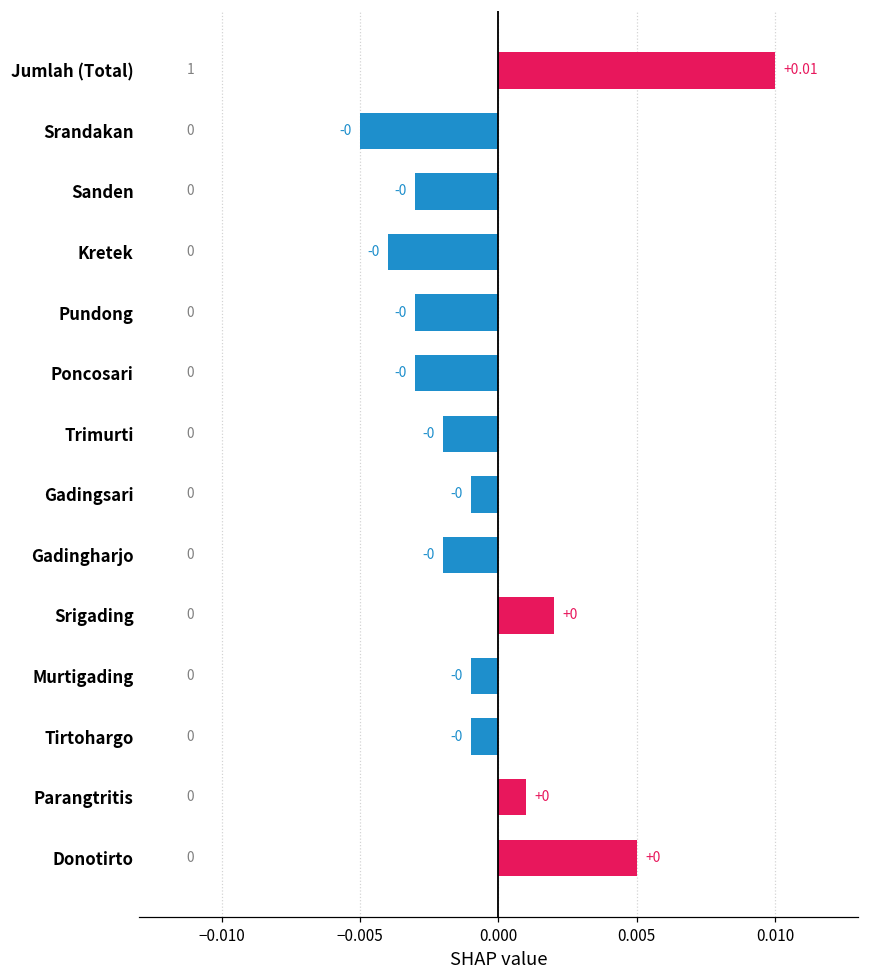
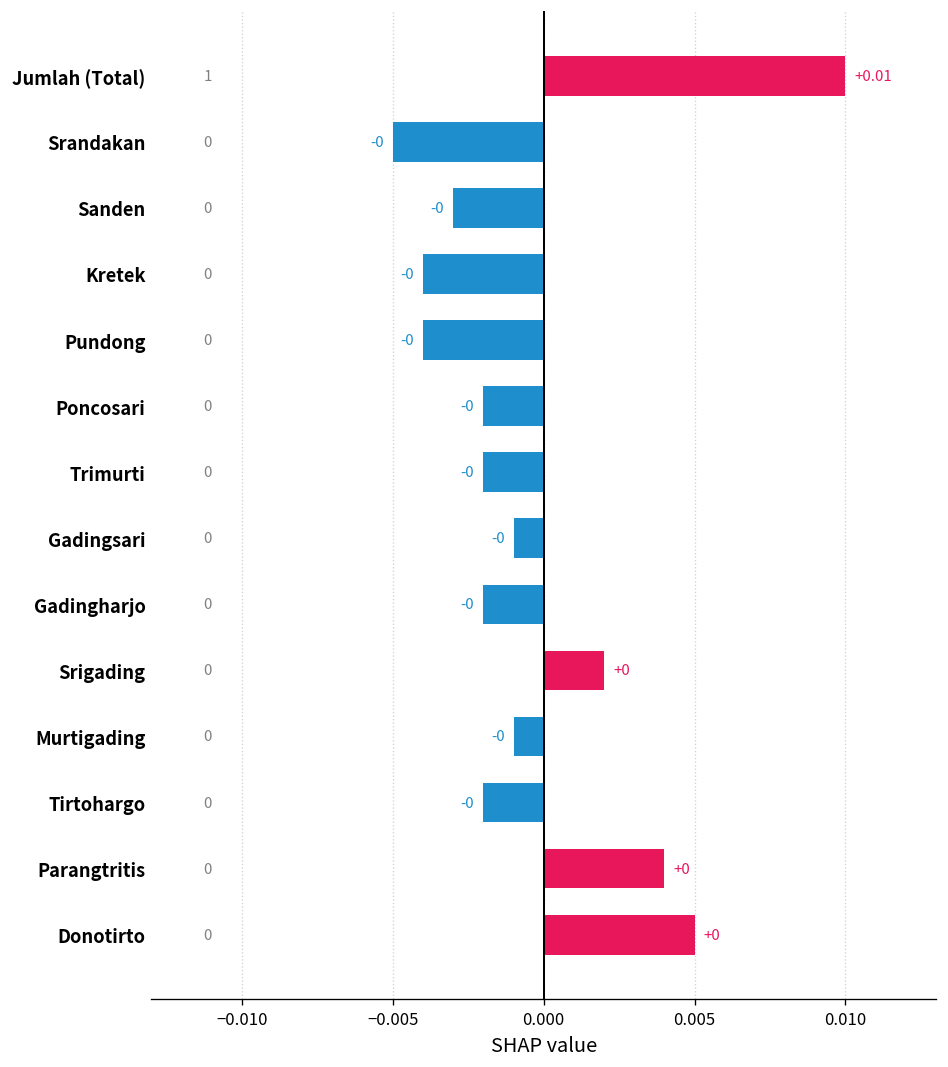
  {
-   "Pundong": -0.003,
-   "Poncosari": -0.003,
-   "Tirtohargo": -0.001,
-   "Parangtritis": 0.001
+   "Pundong": -0.004,
+   "Poncosari": -0.002,
+   "Tirtohargo": -0.002,
+   "Parangtritis": 0.004
  }
